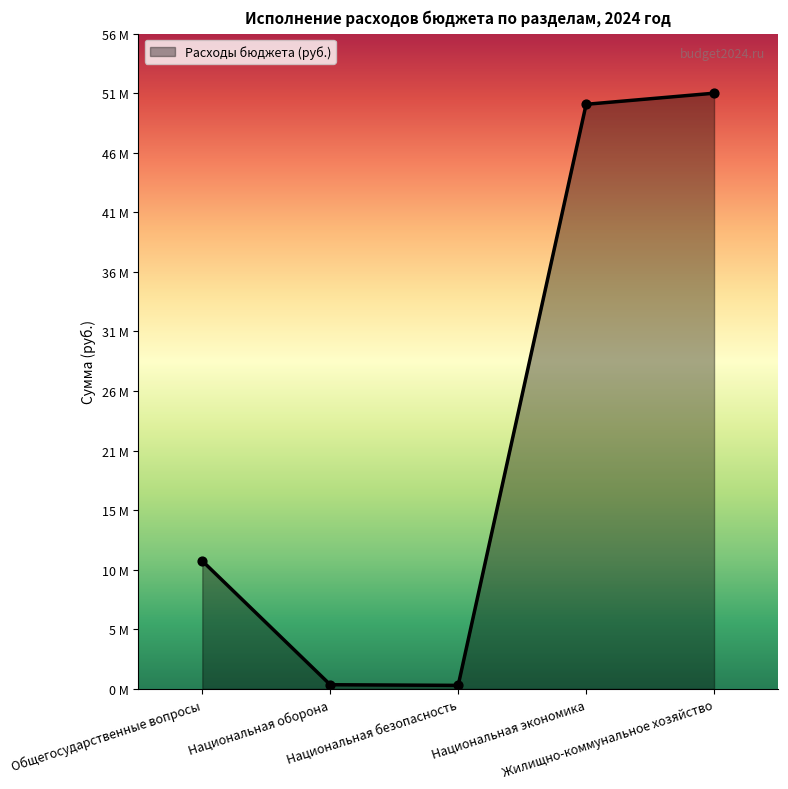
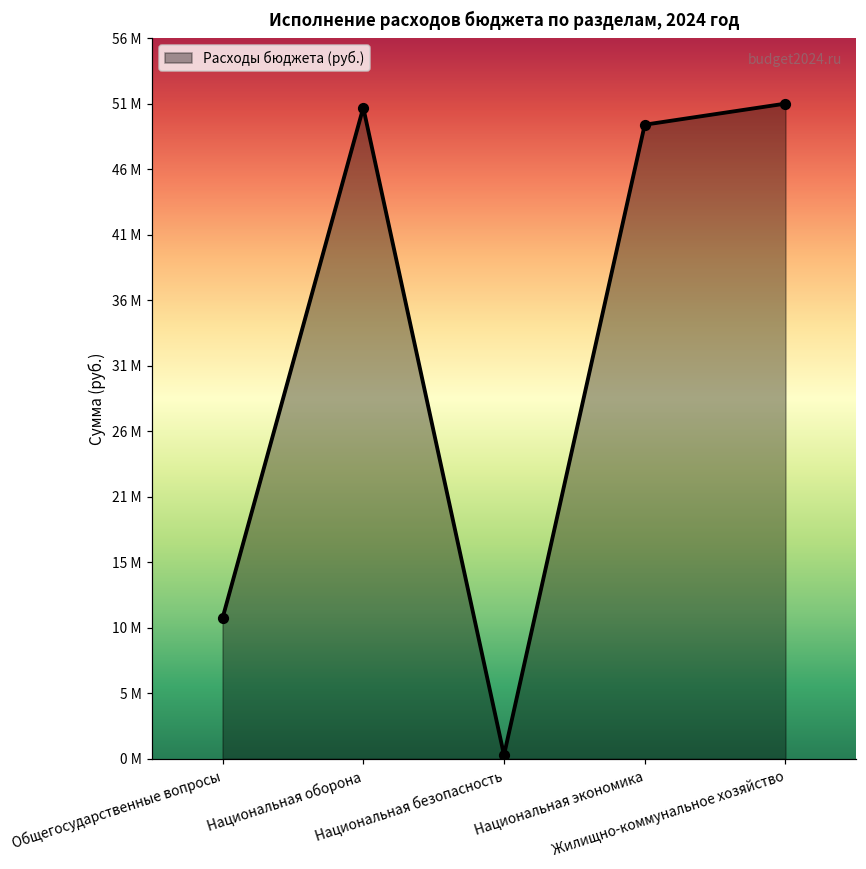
  {
    "Общегосударственные вопросы": "11.0 М",
-   "Национальная оборона": "0.4 М",
+   "Национальная оборона": "51.0 М",
    "Национальная безопасность": "0.3 М",
-   "Национальная экономика": "50.4 М",
+   "Национальная экономика": "49.7 М",
    "Жилищно-коммунальное хозяйство": "51.3 М"
  }
